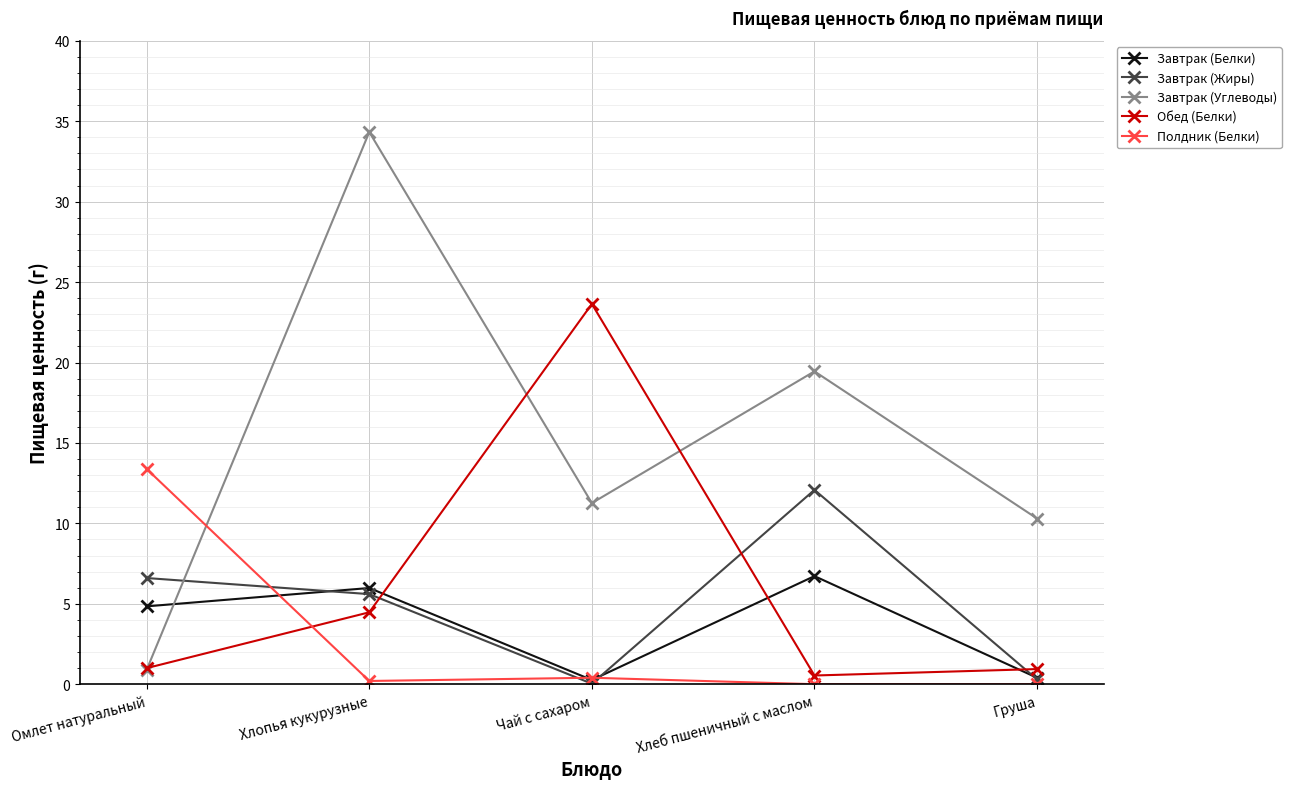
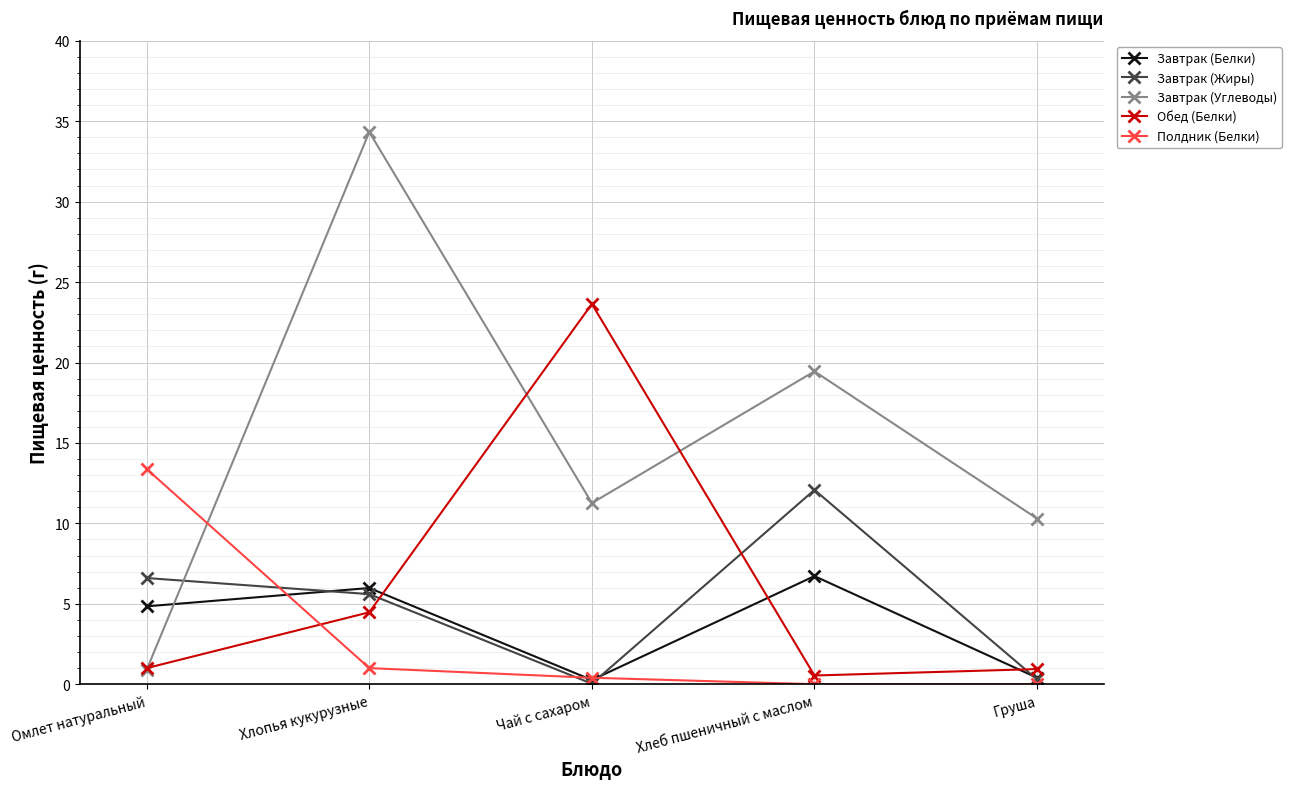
  {
    "Завтрак (Белки)": {
      "Омлет натуральный": 4.8,
      "Хлопья кукурузные": 6.0,
      "Хлеб пшеничный с маслом": 6.7
    },
    "Завтрак (Жиры)": {
      "Омлет натуральный": 6.6,
      "Хлопья кукурузные": 5.6,
      "Чай с сахаром": 0.0,
      "Хлеб пшеничный с маслом": 12.1
    },
    "Завтрак (Углеводы)": {
      "Хлопья кукурузные": 34.3,
      "Чай с сахаром": 11.3,
      "Хлеб пшеничный с маслом": 19.5,
      "Груша": 10.3
    },
    "Обед (Белки)": {
      "Хлопья кукурузные": 4.5,
      "Чай с сахаром": 23.6,
      "Хлеб пшеничный с маслом": 0.5,
      "Груша": 0.9
    },
    "Полдник (Белки)": {
      "Омлет натуральный": 13.4,
-     "Хлопья кукурузные": 0.2,
+     "Хлопья кукурузные": 1.0,
      "Хлеб пшеничный с маслом": 0.0,
      "Груша": 0.0
    }
  }
